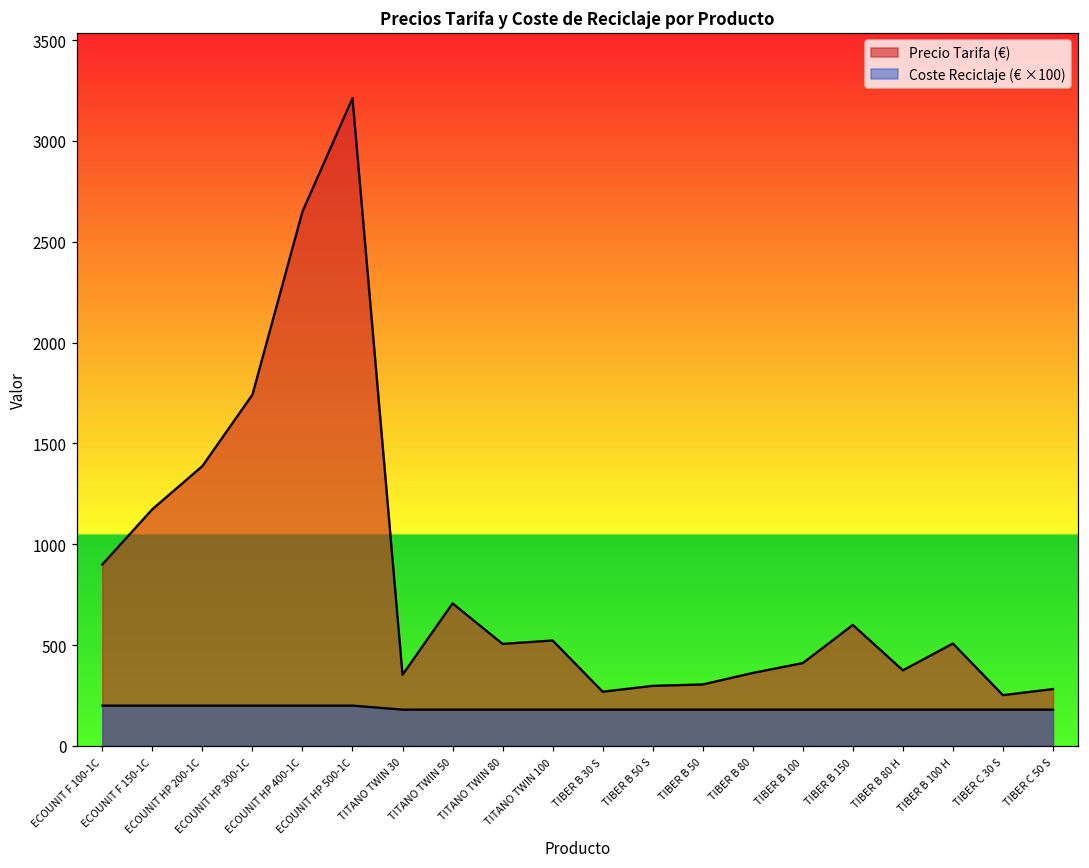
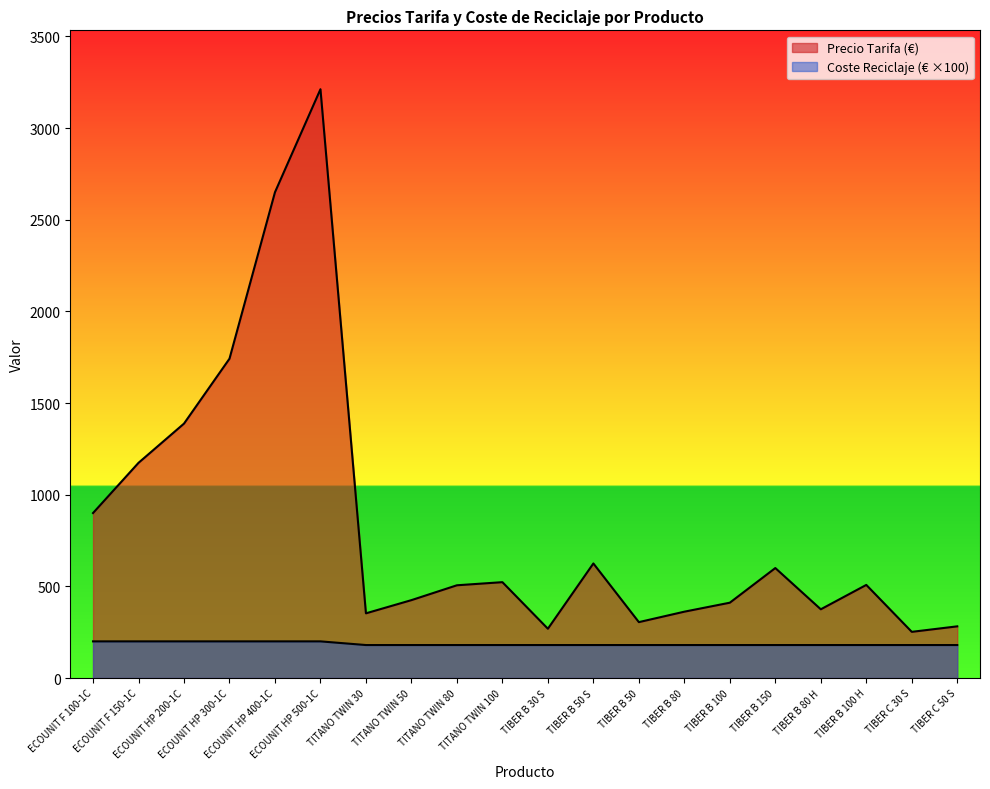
  {
    "Precio Tarifa (€)": {
      "ECOUNIT F 100-1C": 900,
      "ECOUNIT F 150-1C": 1170,
      "ECOUNIT HP 200-1C": 1390,
      "ECOUNIT HP 300-1C": 1740,
      "ECOUNIT HP 400-1C": 2650,
      "ECOUNIT HP 500-1C": 3210,
      "TITANO TWIN 30": 350,
-     "TITANO TWIN 50": 710,
+     "TITANO TWIN 50": 430,
      "TITANO TWIN 80": 510,
      "TITANO TWIN 100": 520,
      "TIBER B 30 S": 270,
-     "TIBER B 50 S": 300,
+     "TIBER B 50 S": 630,
      "TIBER B 50": 310,
      "TIBER B 80": 360,
      "TIBER B 100": 410,
      "TIBER B 150": 600,
      "TIBER B 80 H": 380,
      "TIBER B 100 H": 510,
      "TIBER C 30 S": 250,
      "TIBER C 50 S": 280
    },
    "Coste Reciclaje (€ ×100)": {
      "ECOUNIT F 100-1C": 200,
      "ECOUNIT F 150-1C": 200,
      "ECOUNIT HP 200-1C": 200,
      "ECOUNIT HP 300-1C": 200,
      "ECOUNIT HP 400-1C": 200,
      "ECOUNIT HP 500-1C": 200,
      "TITANO TWIN 30": 180,
      "TITANO TWIN 50": 180,
      "TITANO TWIN 80": 180,
      "TITANO TWIN 100": 180,
      "TIBER B 30 S": 180,
      "TIBER B 50 S": 180,
      "TIBER B 50": 180,
      "TIBER B 80": 180,
      "TIBER B 100": 180,
      "TIBER B 150": 180,
      "TIBER B 80 H": 180,
      "TIBER B 100 H": 180,
      "TIBER C 30 S": 180,
      "TIBER C 50 S": 180
    }
  }
